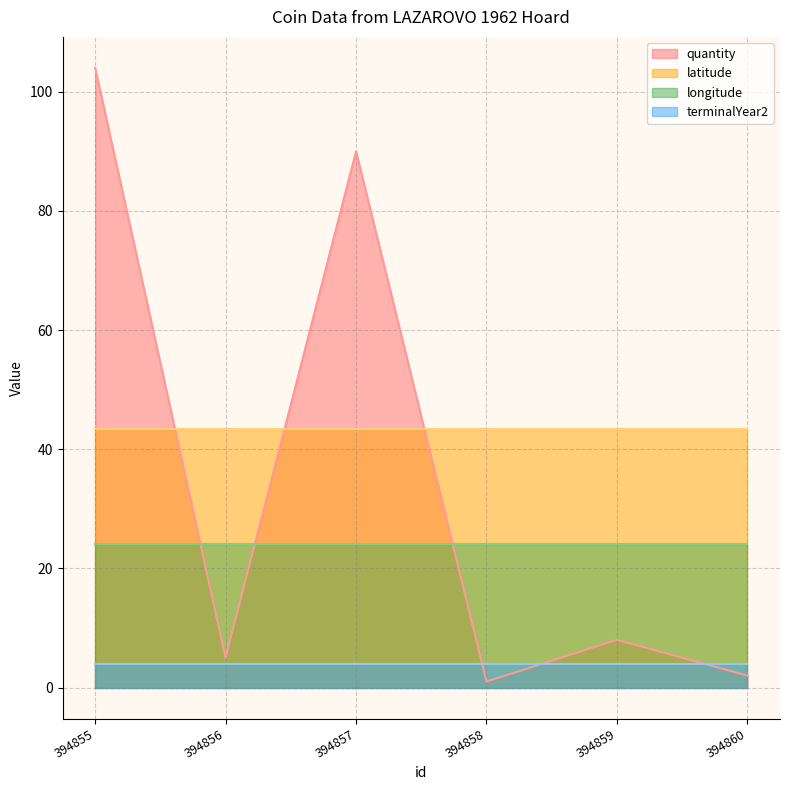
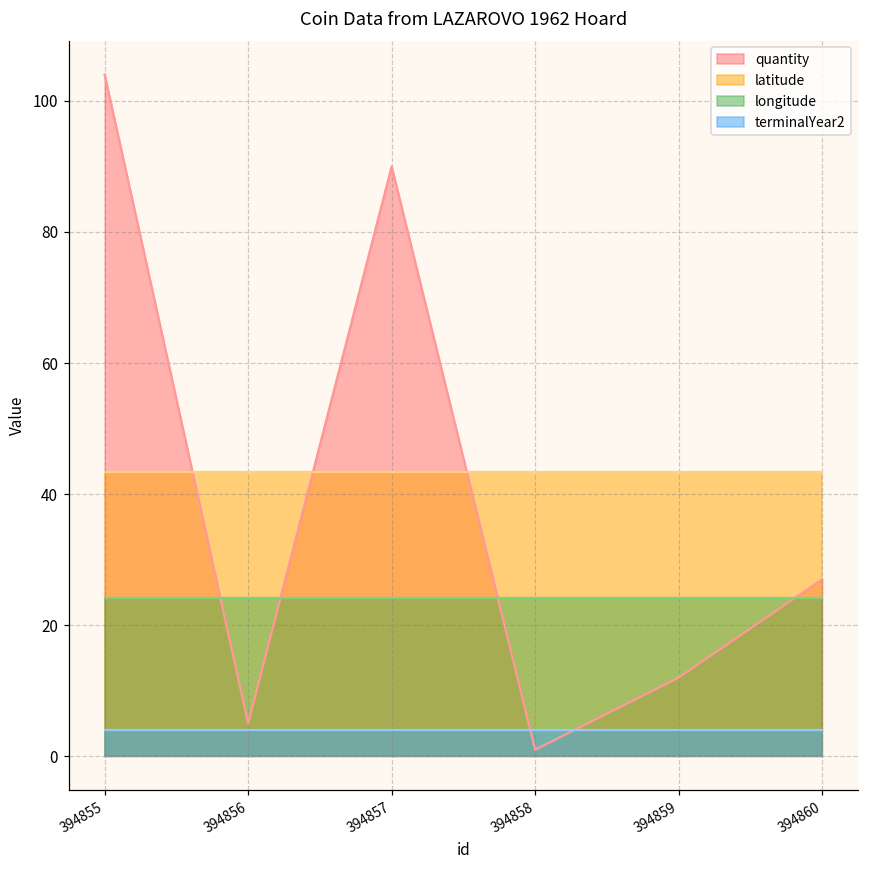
  {
    "quantity": {
      "394855": 104,
      "394856": 5,
      "394857": 90,
      "394858": 1,
-     "394859": 8,
-     "394860": 2
+     "394859": 12,
+     "394860": 27
    },
    "latitude": {
      "394855": 43,
      "394856": 43,
      "394857": 43,
      "394858": 43,
      "394859": 43,
      "394860": 43
    },
    "longitude": {
      "394855": 24,
      "394856": 24,
      "394857": 24,
      "394858": 24,
      "394859": 24,
      "394860": 24
    },
    "terminalYear2": {
      "394855": 4,
      "394856": 4,
      "394857": 4,
      "394858": 4,
      "394859": 4,
      "394860": 4
    }
  }
